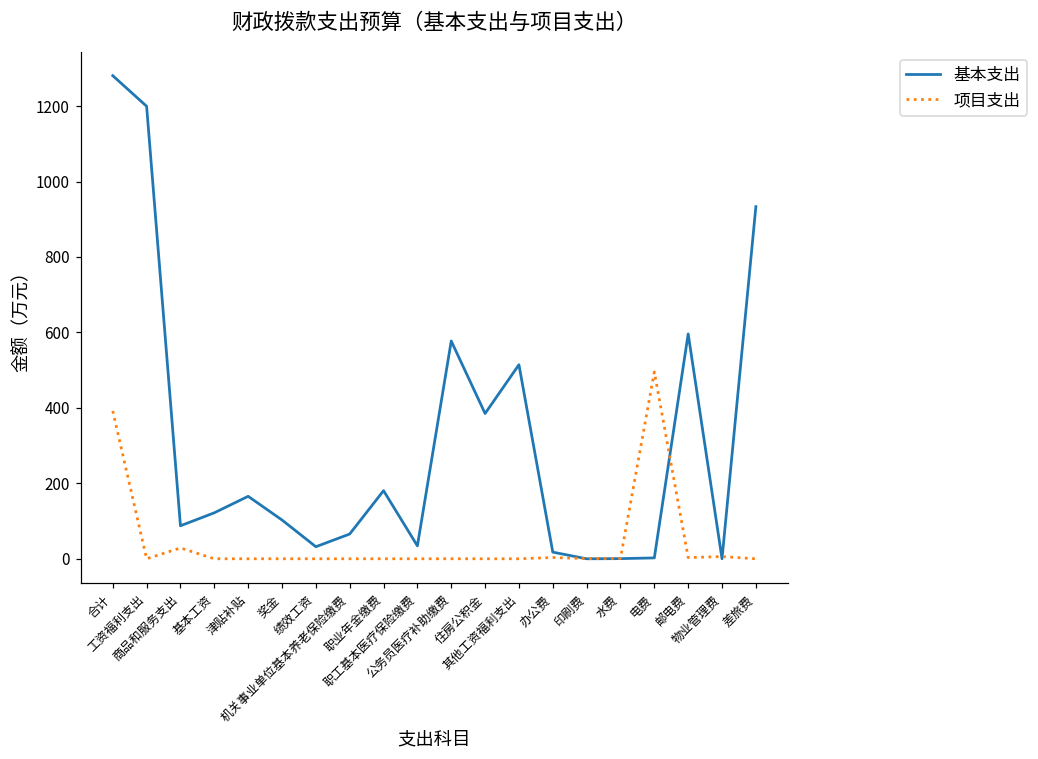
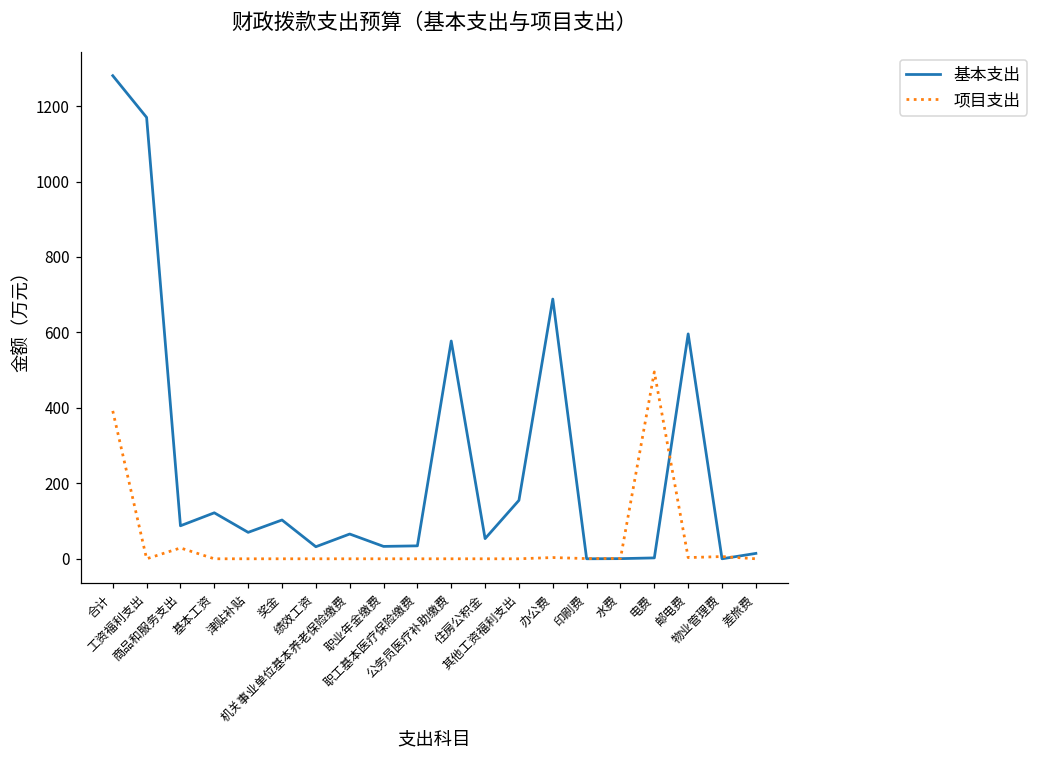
  {
    "基本支出": {
      "合计": 1280,
-     "工资福利支出": 1200,
+     "工资福利支出": 1170,
      "商品和服务支出": 90,
      "基本工资": 120,
-     "津贴补贴": 170,
+     "津贴补贴": 70,
      "奖金": 100,
      "绩效工资": 30,
      "机关事业单位基本养老保险缴费": 70,
-     "职业年金缴费": 180,
+     "职业年金缴费": 30,
      "职工基本医疗保险缴费": 30,
      "公务员医疗补助缴费": 580,
-     "住房公积金": 390,
-     "其他工资福利支出": 510,
-     "办公费": 20,
+     "住房公积金": 50,
+     "其他工资福利支出": 150,
+     "办公费": 690,
      "电费": 0,
      "邮电费": 600,
-     "差旅费": 930
+     "差旅费": 10
    },
    "项目支出": {
      "合计": 390,
      "工资福利支出": 0,
      "商品和服务支出": 30,
      "基本工资": 0,
      "津贴补贴": 0,
      "奖金": 0,
      "绩效工资": 0,
      "机关事业单位基本养老保险缴费": 0,
      "职业年金缴费": 0,
      "职工基本医疗保险缴费": 0,
      "公务员医疗补助缴费": 0,
      "住房公积金": 0,
      "其他工资福利支出": 0,
      "办公费": 0,
      "电费": 500,
      "邮电费": 0,
      "差旅费": 0
    }
  }
